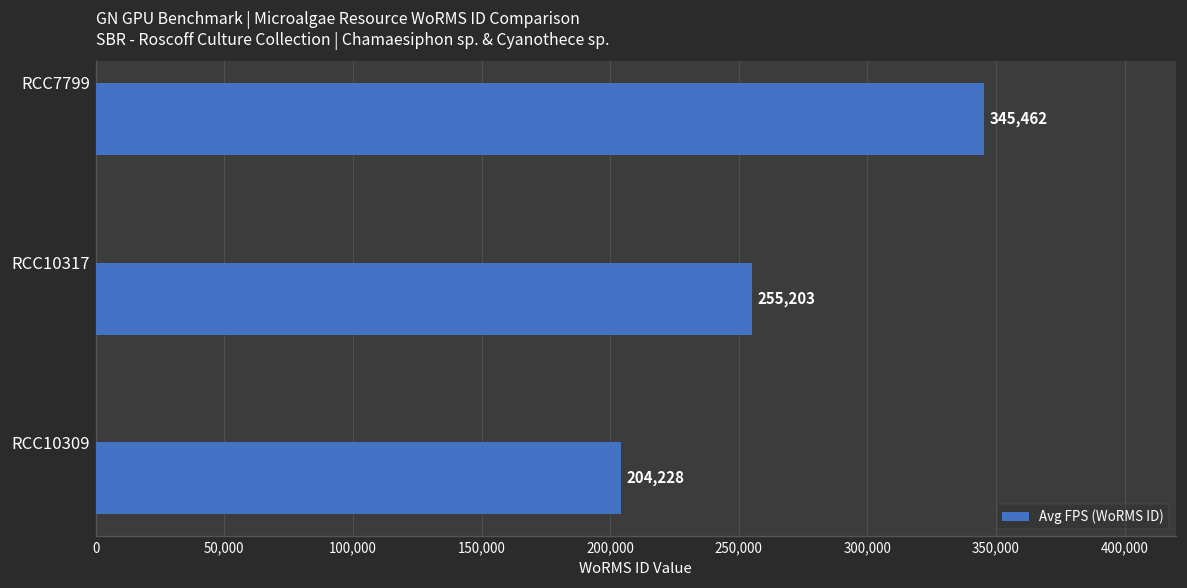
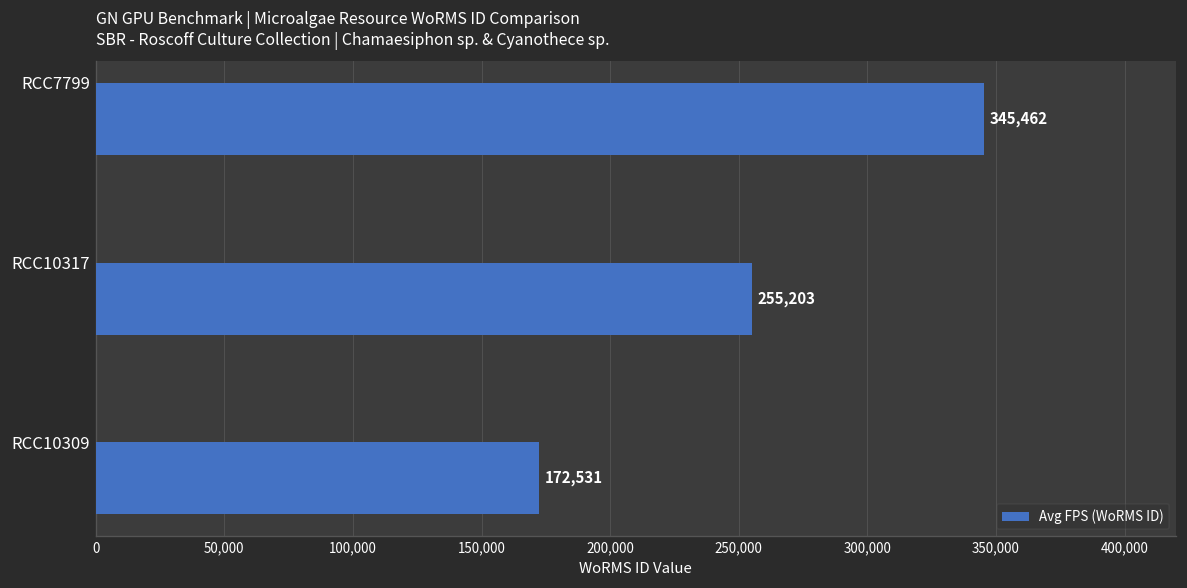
  {
    "RCC7799": "345,462",
    "RCC10317": "255,203",
-   "RCC10309": "204,228"
+   "RCC10309": "172,531"
  }
